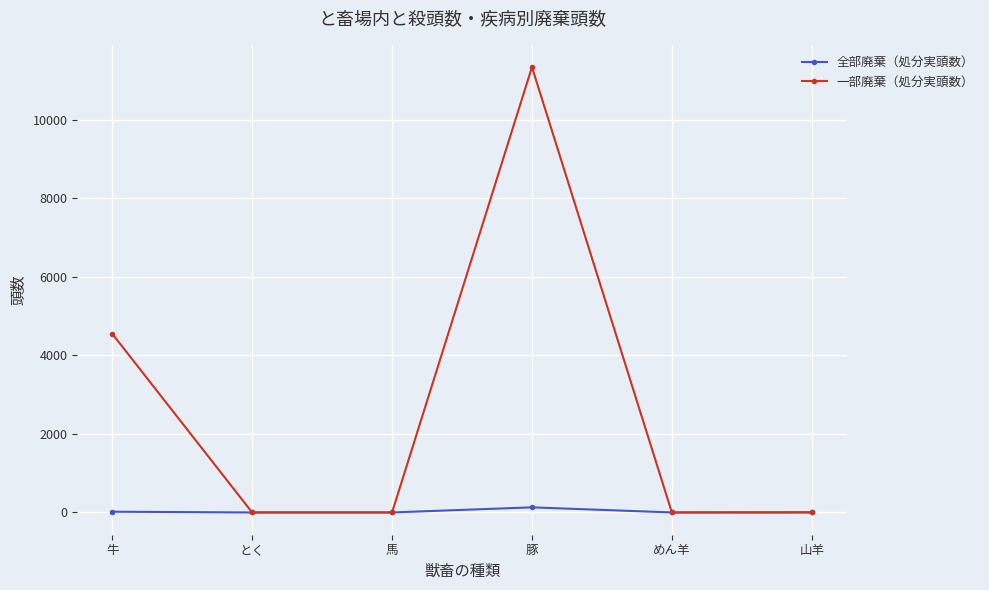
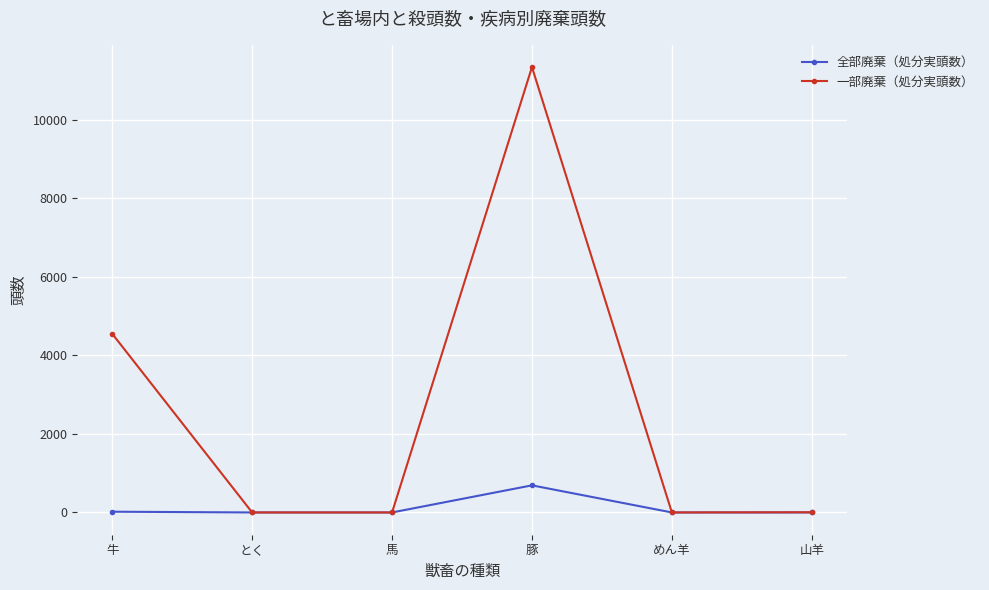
  {
    "全部廃棄（処分実頭数）": {
      "牛": 0,
-     "豚": 100
+     "豚": 700
    },
    "一部廃棄（処分実頭数）": {
      "牛": 4500,
      "豚": 11300
    }
  }
